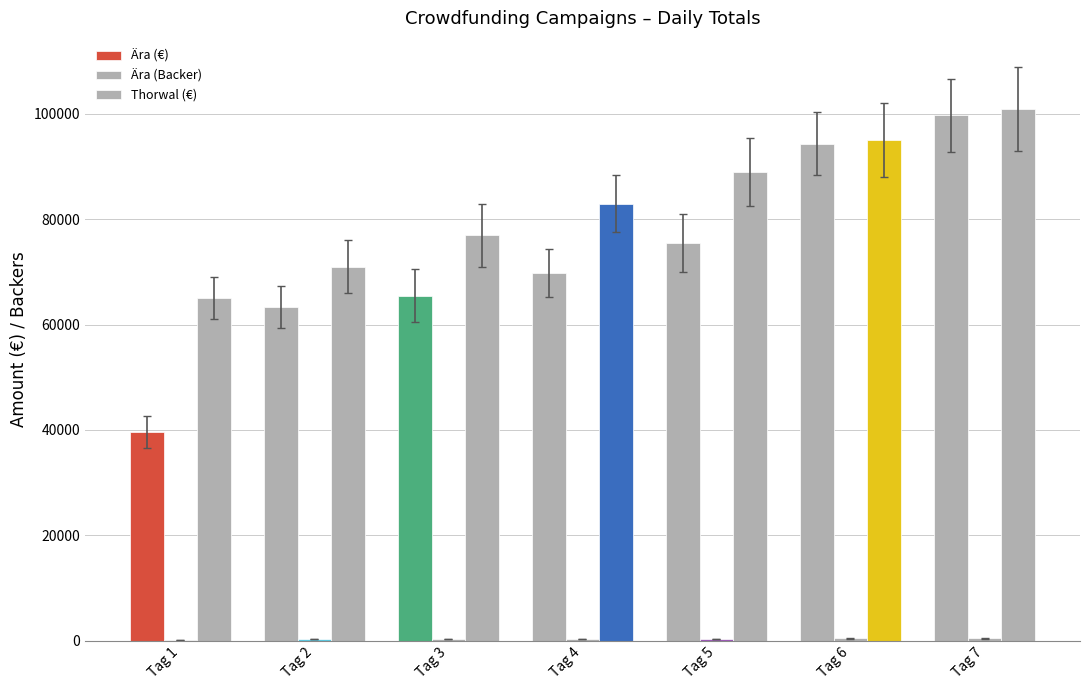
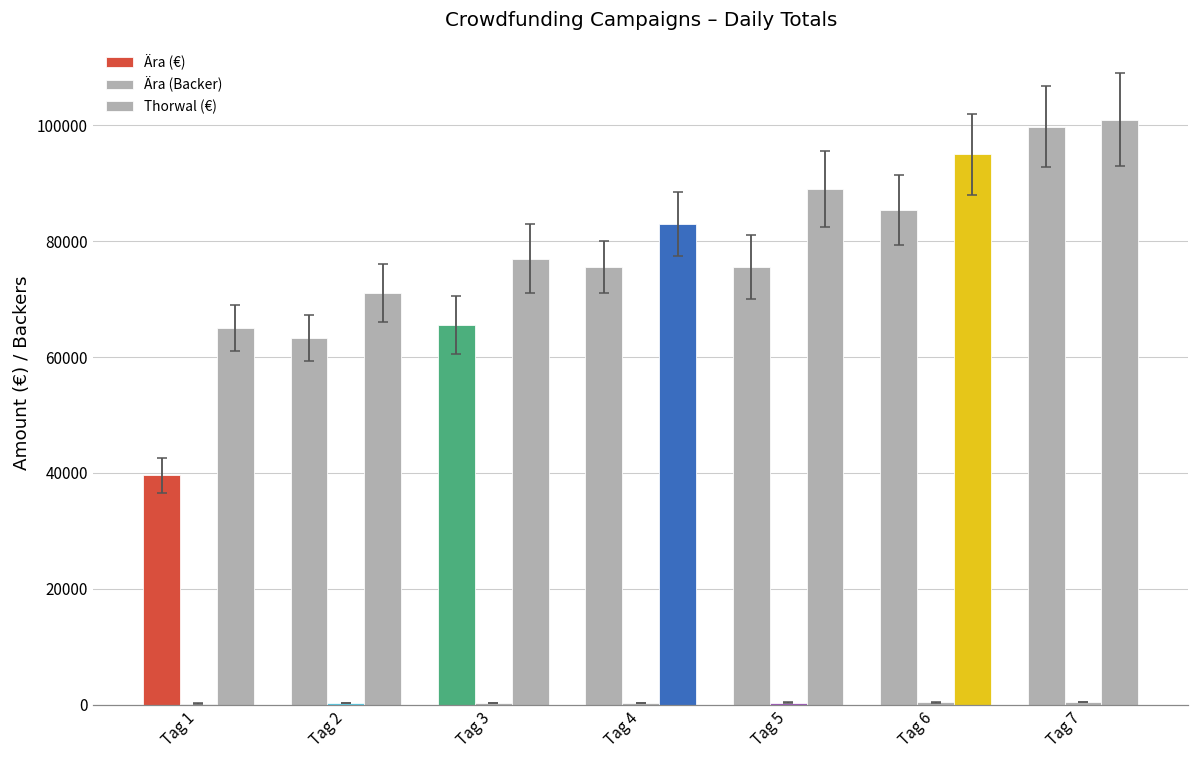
  {
    "Ära (€)": {
      "Tag 1": 40000,
      "Tag 2": 63000,
      "Tag 3": 65000,
-     "Tag 4": 70000,
+     "Tag 4": 76000,
      "Tag 5": 76000,
-     "Tag 6": 94000,
+     "Tag 6": 85000,
      "Tag 7": 100000
    }
  }
